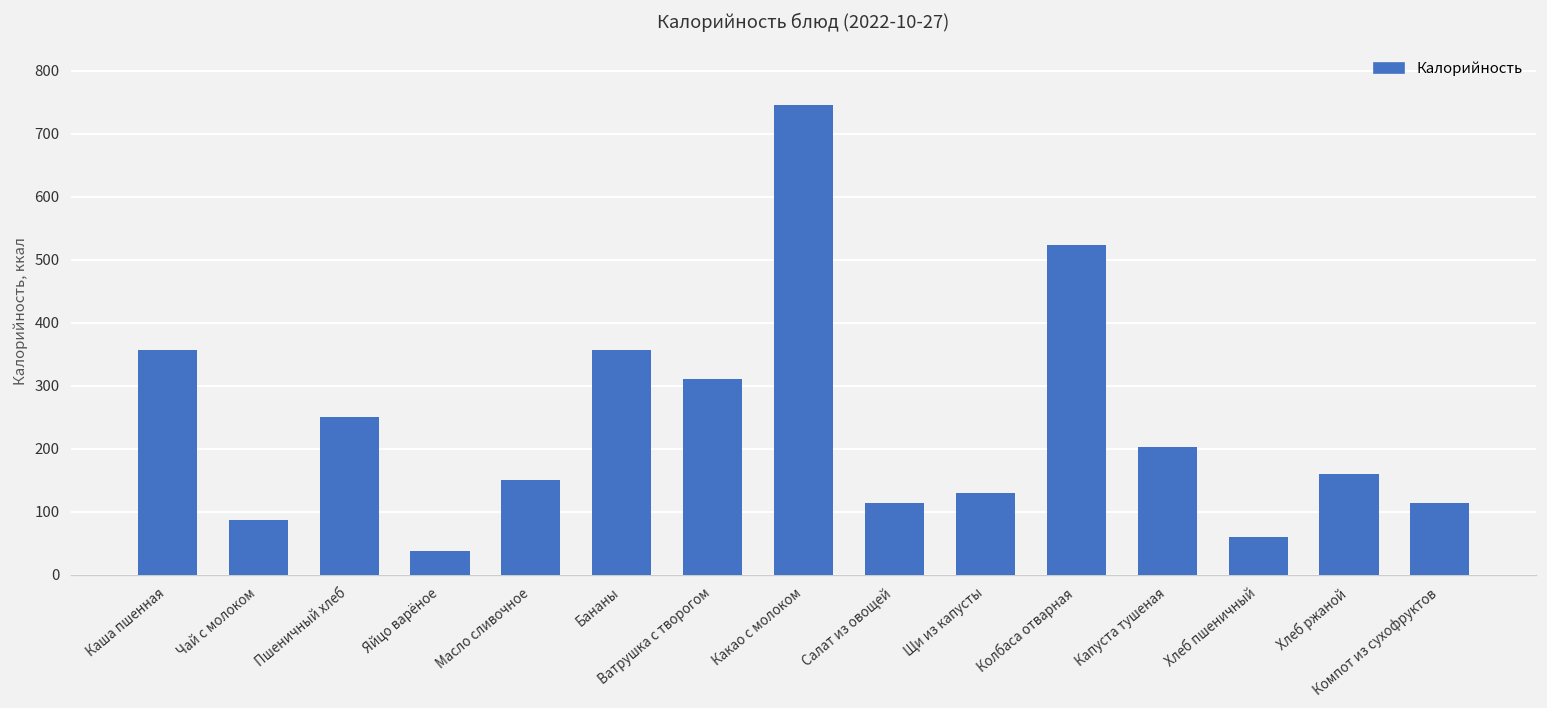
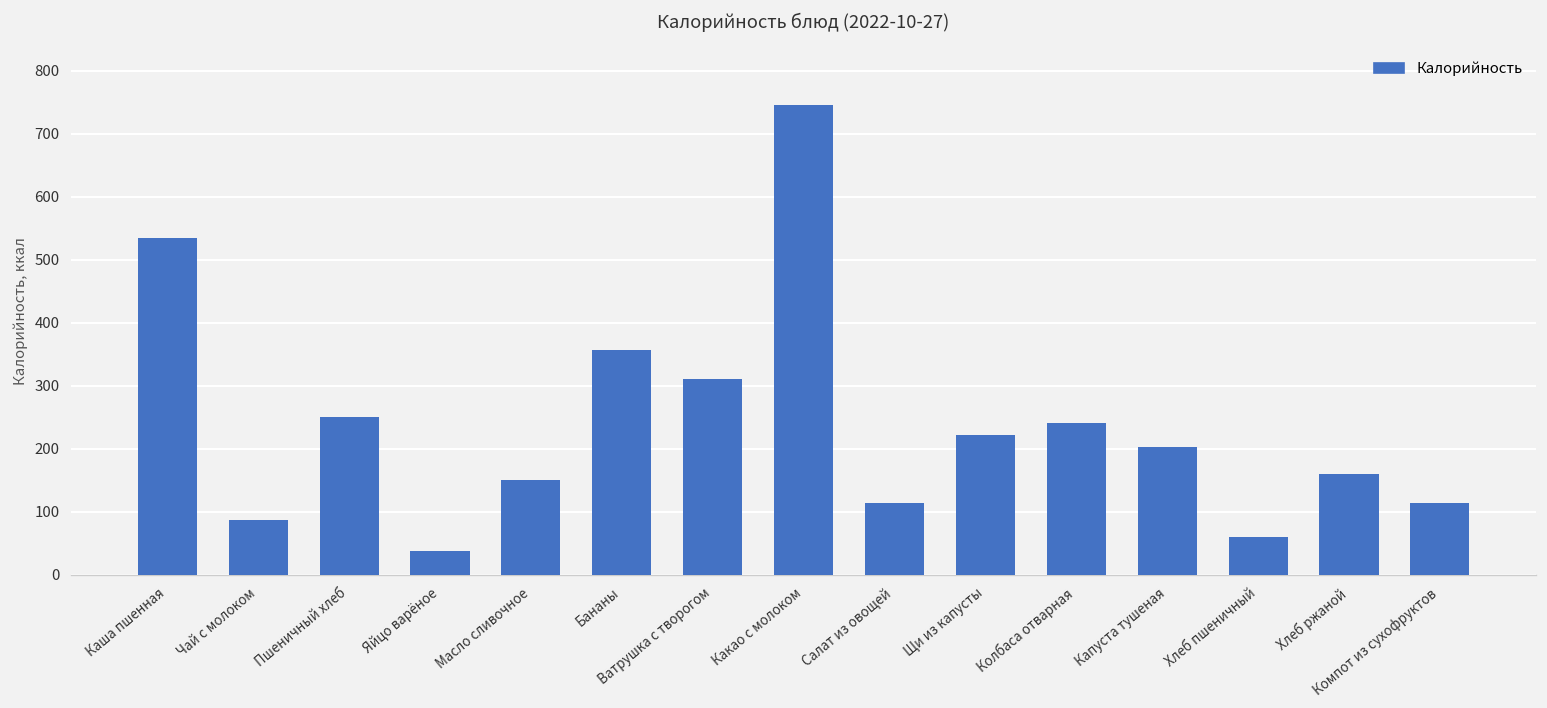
  {
-   "Каша пшенная": 360,
+   "Каша пшенная": 530,
    "Чай с молоком": 90,
    "Пшеничный хлеб": 250,
    "Яйцо варёное": 40,
    "Масло сливочное": 150,
    "Бананы": 360,
    "Ватрушка с творогом": 310,
    "Какао с молоком": 750,
    "Салат из овощей": 110,
-   "Щи из капусты": 130,
-   "Колбаса отварная": 520,
+   "Щи из капусты": 220,
+   "Колбаса отварная": 240,
    "Капуста тушеная": 200,
    "Хлеб пшеничный": 60,
    "Хлеб ржаной": 160,
    "Компот из сухофруктов": 110
  }
